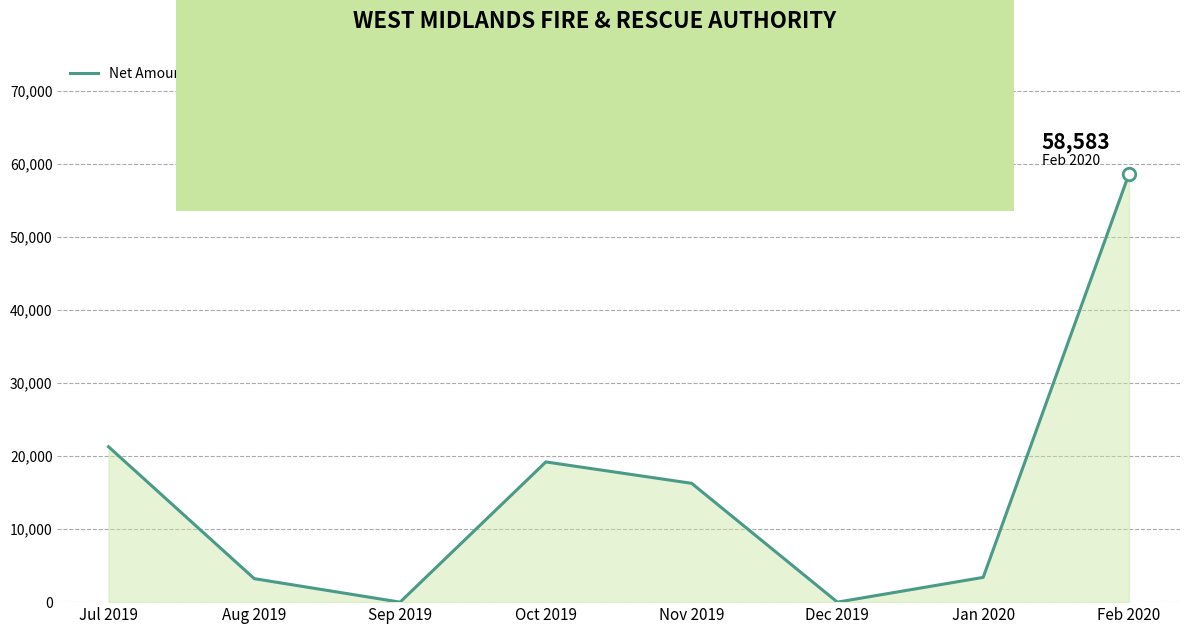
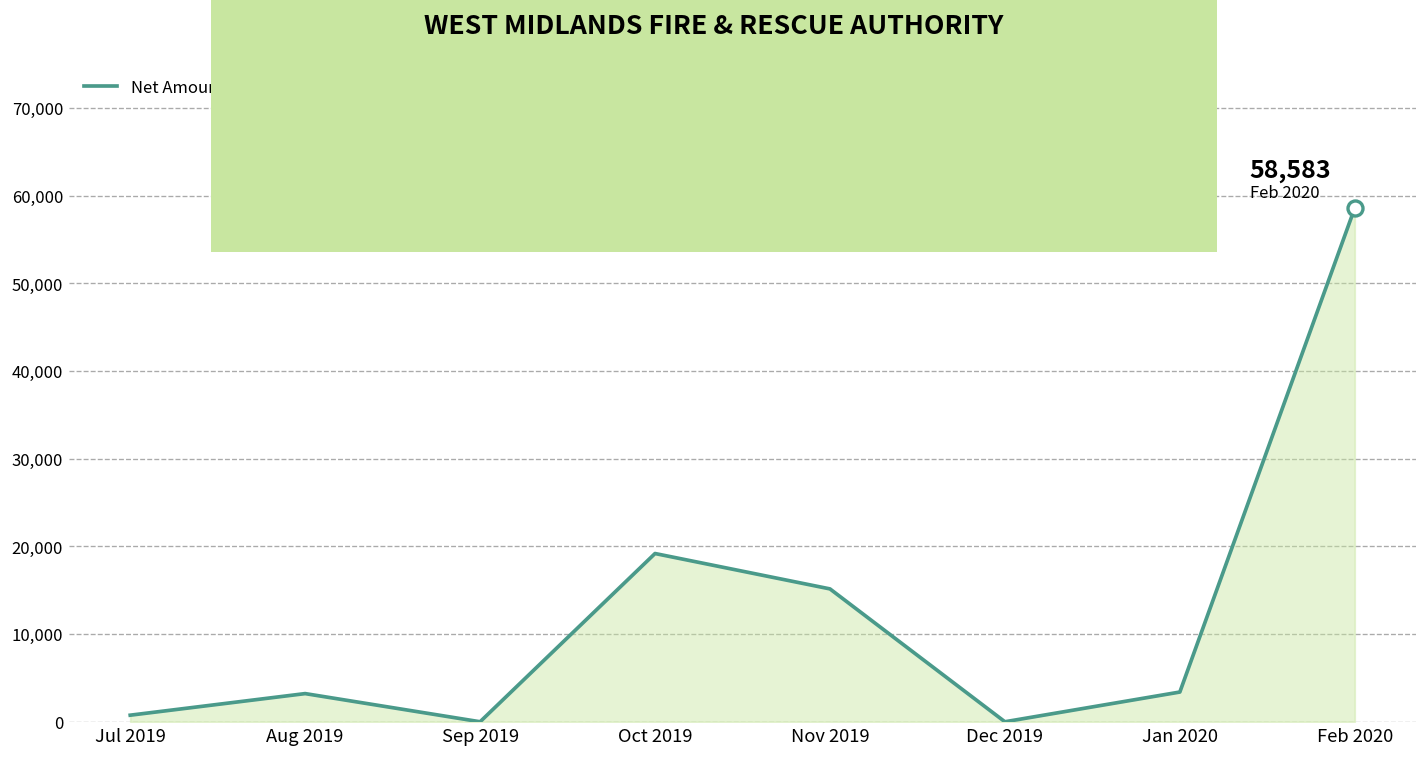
  {
    "Net Amount": {
-     "Jul 2019": "21,000",
+     "Jul 2019": "1,000",
      "Aug 2019": "3,000",
      "Sep 2019": "0",
      "Oct 2019": "19,000",
-     "Nov 2019": "16,000",
+     "Nov 2019": "15,000",
      "Dec 2019": "0",
      "Jan 2020": "3,000"
    }
  }
